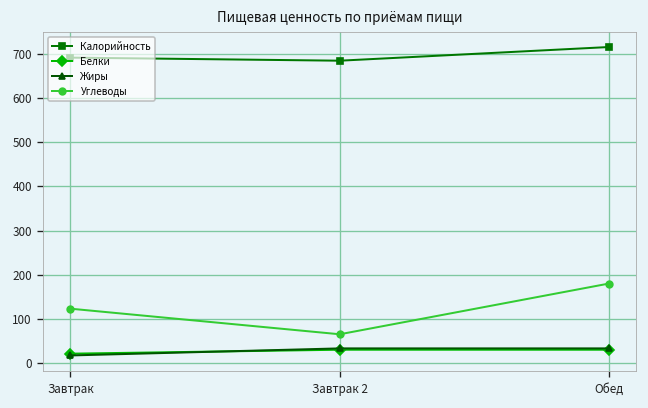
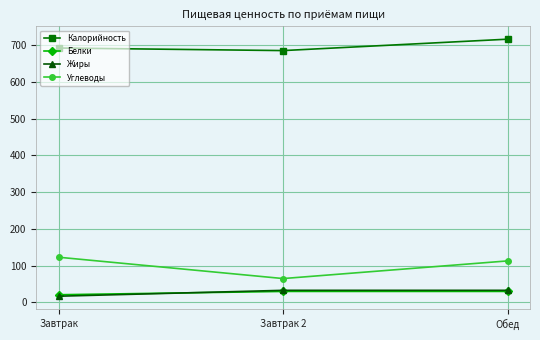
  {
    "Углеводы": {
      "Завтрак": 120,
      "Завтрак 2": 70,
-     "Обед": 180
+     "Обед": 110
    }
  }
